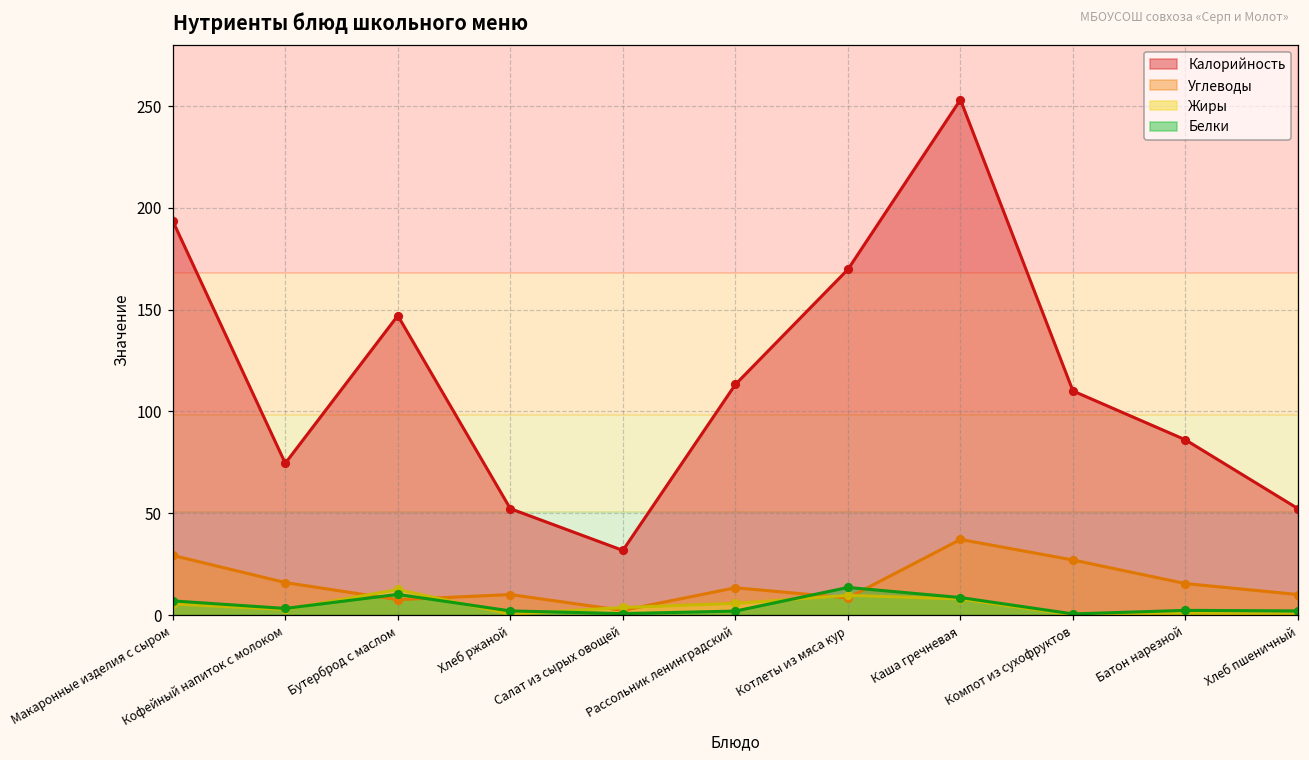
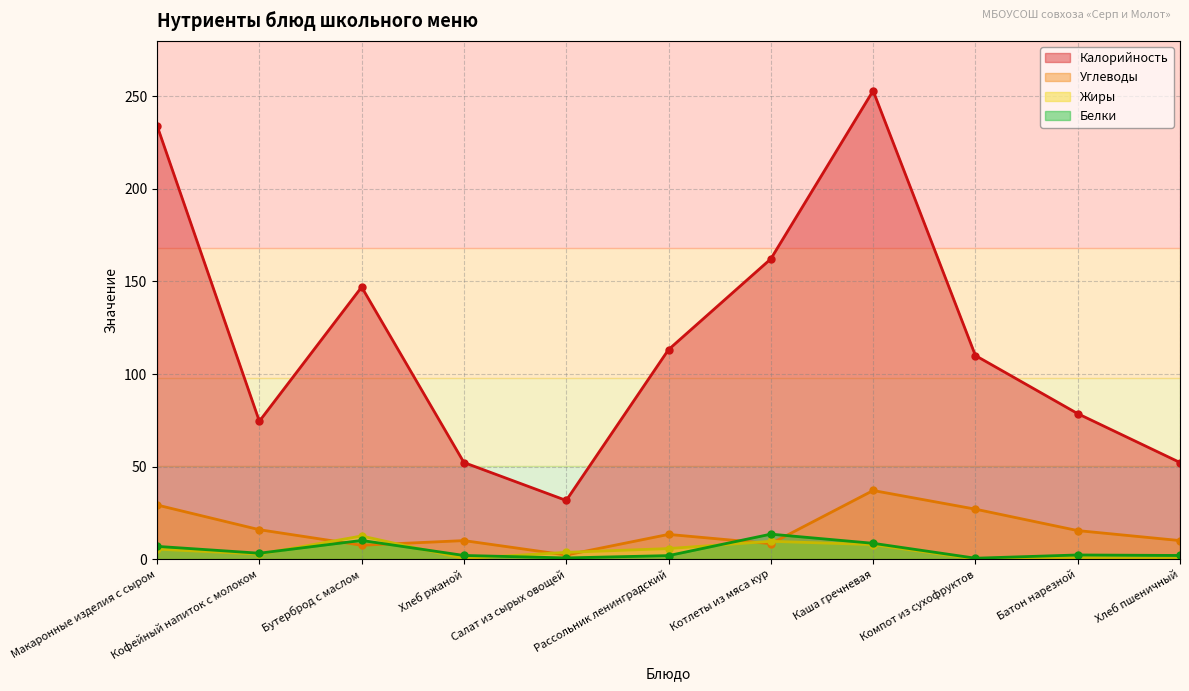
  {
    "Калорийность": {
-     "Макаронные изделия с сыром": 194,
+     "Макаронные изделия с сыром": 234,
      "Кофейный напиток с молоком": 75,
      "Бутерброд с маслом": 147,
      "Хлеб ржаной": 52,
      "Салат из сырых овощей": 32,
      "Рассольник ленинградский": 113,
-     "Котлеты из мяса кур": 170,
+     "Котлеты из мяса кур": 162,
      "Каша гречневая": 253,
      "Компот из сухофруктов": 110,
-     "Батон нарезной": 86,
+     "Батон нарезной": 79,
      "Хлеб пшеничный": 52
    },
    "Белки": {
      "Макаронные изделия с сыром": 7,
      "Бутерброд с маслом": 10,
      "Хлеб ржаной": 2,
      "Салат из сырых овощей": 1,
      "Рассольник ленинградский": 2,
      "Котлеты из мяса кур": 14,
      "Хлеб пшеничный": 2
    }
  }
